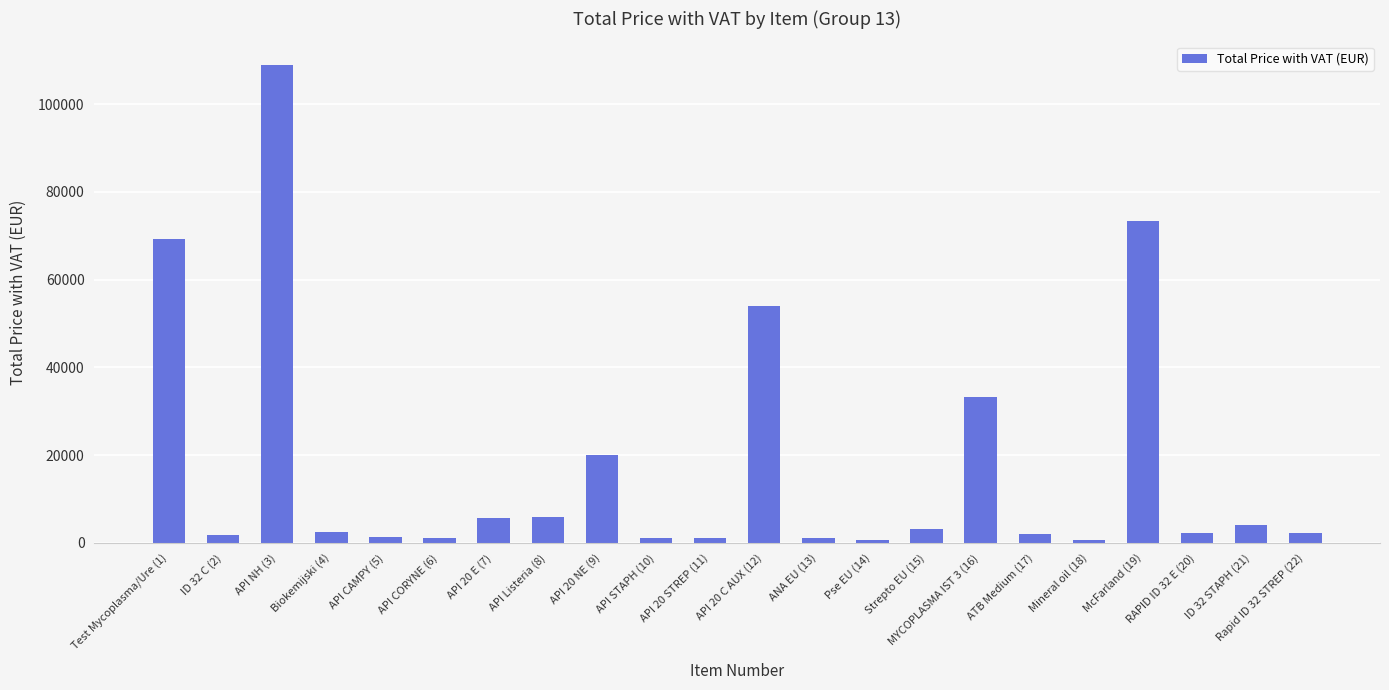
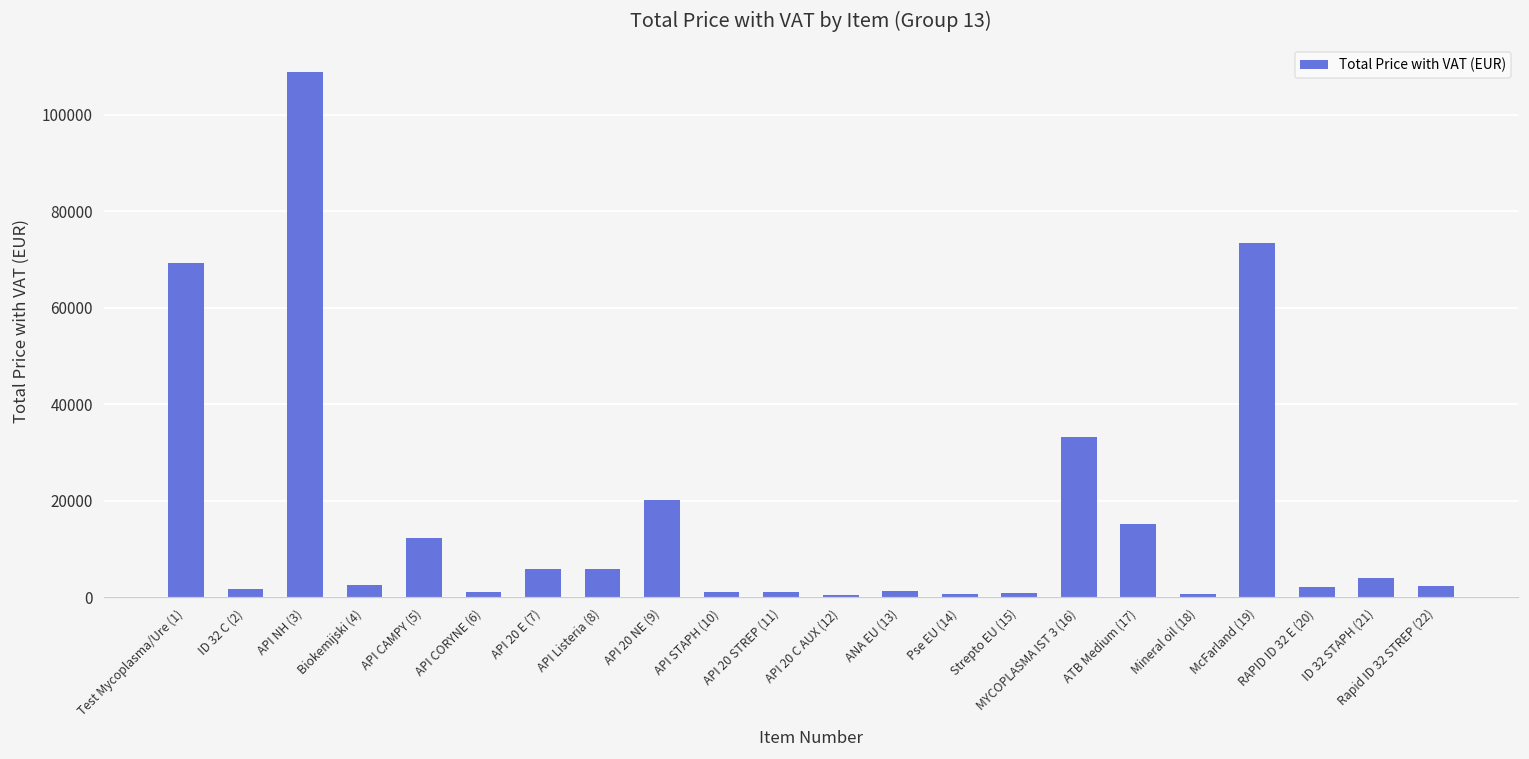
  {
    "Test Mycoplasma/Ure (1)": 69000,
    "ID 32 C (2)": 2000,
    "API NH (3)": 109000,
    "Biokemijski (4)": 2000,
-   "API CAMPY (5)": 1000,
+   "API CAMPY (5)": 12000,
    "API CORYNE (6)": 1000,
    "API 20 E (7)": 6000,
    "API Listeria (8)": 6000,
    "API 20 NE (9)": 20000,
    "API STAPH (10)": 1000,
    "API 20 STREP (11)": 1000,
-   "API 20 C AUX (12)": 54000,
+   "API 20 C AUX (12)": 0,
    "ANA EU (13)": 1000,
    "Pse EU (14)": 1000,
-   "Strepto EU (15)": 3000,
+   "Strepto EU (15)": 1000,
    "MYCOPLASMA IST 3 (16)": 33000,
-   "ATB Medium (17)": 2000,
+   "ATB Medium (17)": 15000,
    "McFarland (19)": 73000,
    "RAPID ID 32 E (20)": 2000,
    "ID 32 STAPH (21)": 4000,
    "Rapid ID 32 STREP (22)": 2000
  }
